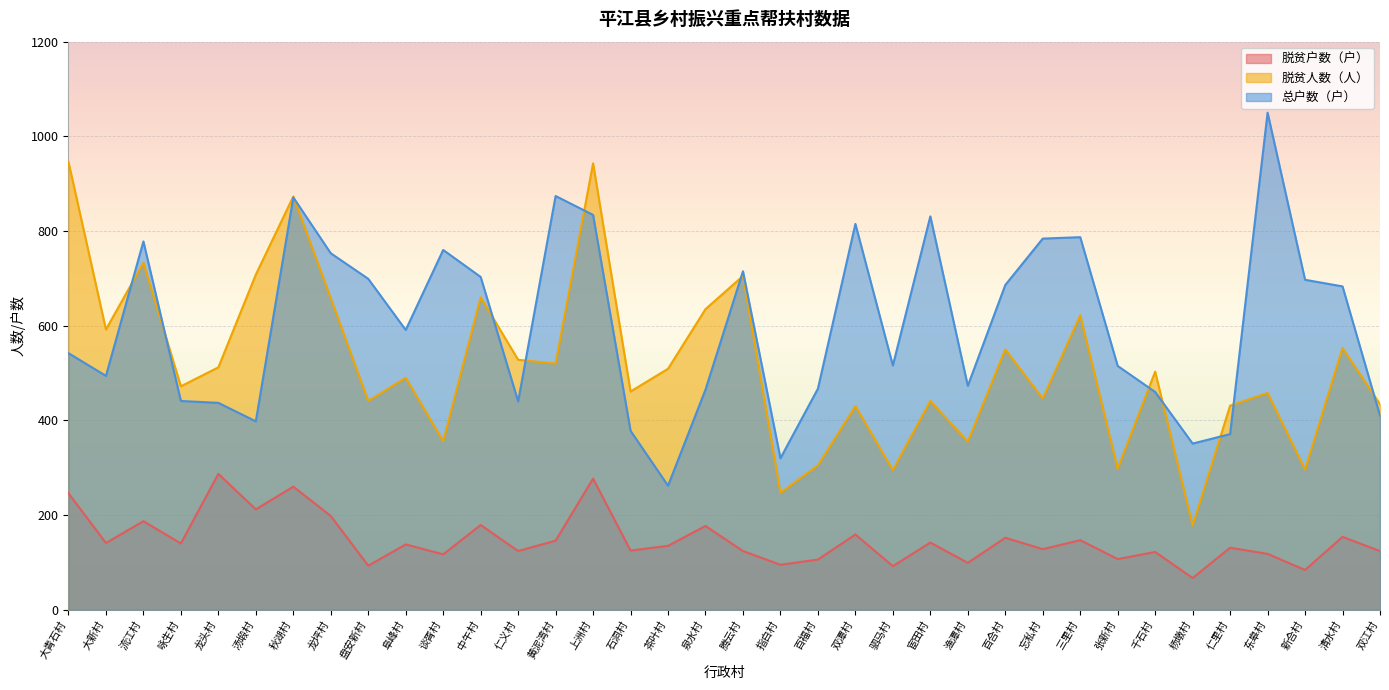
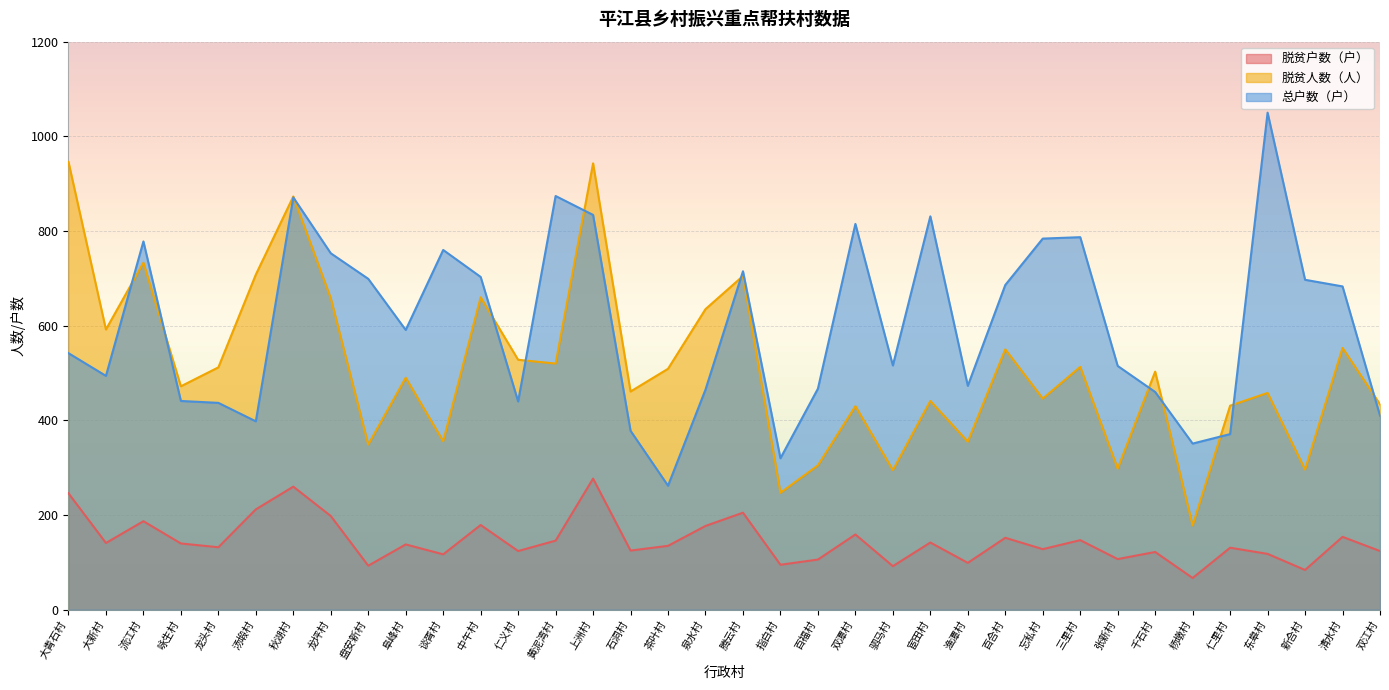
  {
    "脱贫户数（户）": {
      "大青石村": 250,
      "大新村": 140,
      "流江村": 190,
      "咏生村": 140,
-     "龙头村": 290,
+     "龙头村": 130,
      "汤塅村": 210,
      "秋湖村": 260,
      "龙坪村": 200,
      "盘安新村": 90,
      "阜峰村": 140,
      "谈胥村": 120,
      "中午村": 180,
      "仁义村": 120,
      "黄泥湾村": 150,
      "上洲村": 280,
      "石洞村": 130,
      "茶叶村": 140,
      "泉水村": 180,
-     "腾云村": 120,
+     "腾云村": 210,
      "指白村": 100,
      "百福村": 110,
      "双潭村": 160,
      "驷马村": 90,
      "宦田村": 140,
      "渔潭村": 100,
      "百合村": 150,
      "忘私村": 130,
      "三里村": 150,
      "张新村": 110,
      "千石村": 120,
      "杨墩村": 70,
      "仁里村": 130,
      "东皋村": 120,
      "新合村": 80,
      "清水村": 150,
      "双江村": 120
    },
    "脱贫人数（人）": {
      "大青石村": 950,
      "大新村": 590,
      "流江村": 730,
      "咏生村": 470,
      "龙头村": 510,
      "汤塅村": 710,
      "龙坪村": 660,
-     "盘安新村": 440,
+     "盘安新村": 350,
      "阜峰村": 490,
      "谈胥村": 360,
      "中午村": 660,
      "仁义村": 530,
      "黄泥湾村": 520,
      "上洲村": 940,
      "石洞村": 460,
      "茶叶村": 510,
      "泉水村": 640,
      "腾云村": 710,
      "指白村": 250,
      "百福村": 310,
      "双潭村": 430,
      "驷马村": 300,
      "宦田村": 440,
      "渔潭村": 360,
      "百合村": 550,
      "忘私村": 450,
-     "三里村": 620,
+     "三里村": 510,
      "张新村": 300,
      "千石村": 500,
      "杨墩村": 180,
      "仁里村": 430,
      "东皋村": 460,
      "新合村": 300,
      "清水村": 550,
      "双江村": 430
    },
    "总户数（户）": {
      "大青石村": 540,
      "大新村": 490,
      "流江村": 780,
      "咏生村": 440,
      "龙头村": 440,
      "汤塅村": 400,
      "龙坪村": 750,
      "盘安新村": 700,
      "阜峰村": 590,
      "谈胥村": 760,
      "中午村": 700,
      "仁义村": 440,
      "黄泥湾村": 870,
      "上洲村": 830,
      "石洞村": 380,
      "茶叶村": 260,
      "泉水村": 470,
      "腾云村": 720,
      "指白村": 320,
      "百福村": 470,
      "双潭村": 820,
      "驷马村": 520,
      "宦田村": 830,
      "渔潭村": 470,
      "百合村": 690,
      "忘私村": 780,
      "三里村": 790,
      "张新村": 520,
      "千石村": 460,
      "杨墩村": 350,
      "仁里村": 370,
      "东皋村": 1050,
      "新合村": 700,
      "清水村": 680,
      "双江村": 410
    }
  }
